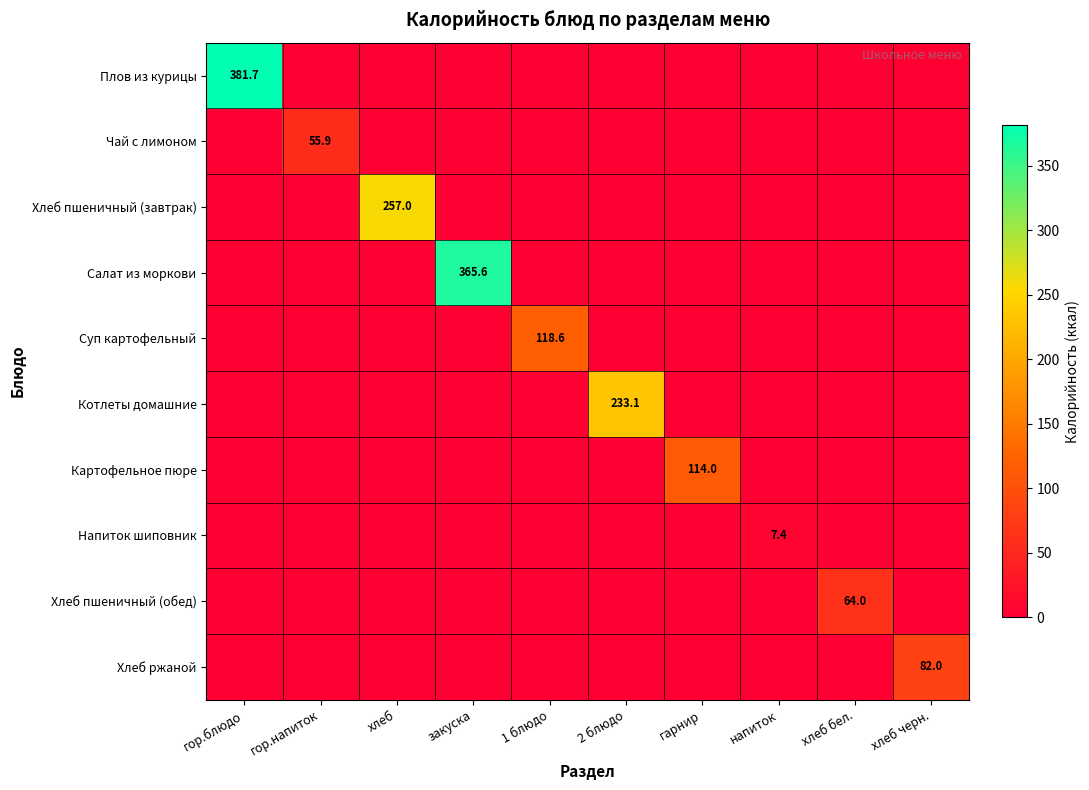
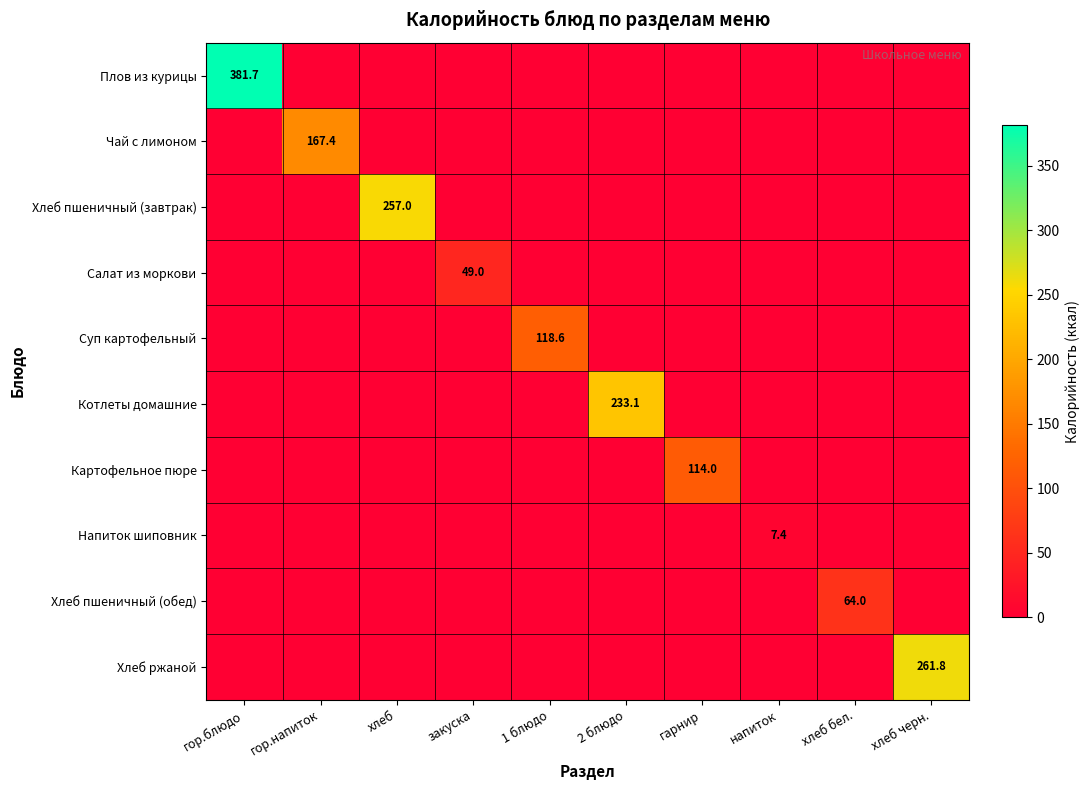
  {
    "Плов из курицы": {
      "гор.блюдо": 381.7
    },
    "Чай с лимоном": {
-     "гор.напиток": 55.9
+     "гор.напиток": 167.4
    },
    "Хлеб пшеничный (завтрак)": {
      "хлеб": 257.0
    },
    "Салат из моркови": {
-     "закуска": 365.6
+     "закуска": 49.0
    },
    "Суп картофельный": {
      "1 блюдо": 118.6
    },
    "Котлеты домашние": {
      "2 блюдо": 233.1
    },
    "Картофельное пюре": {
      "гарнир": 114.0
    },
    "Напиток шиповник": {
      "напиток": 7.4
    },
    "Хлеб пшеничный (обед)": {
      "хлеб бел.": 64.0
    },
    "Хлеб ржаной": {
-     "хлеб черн.": 82.0
+     "хлеб черн.": 261.8
    }
  }
